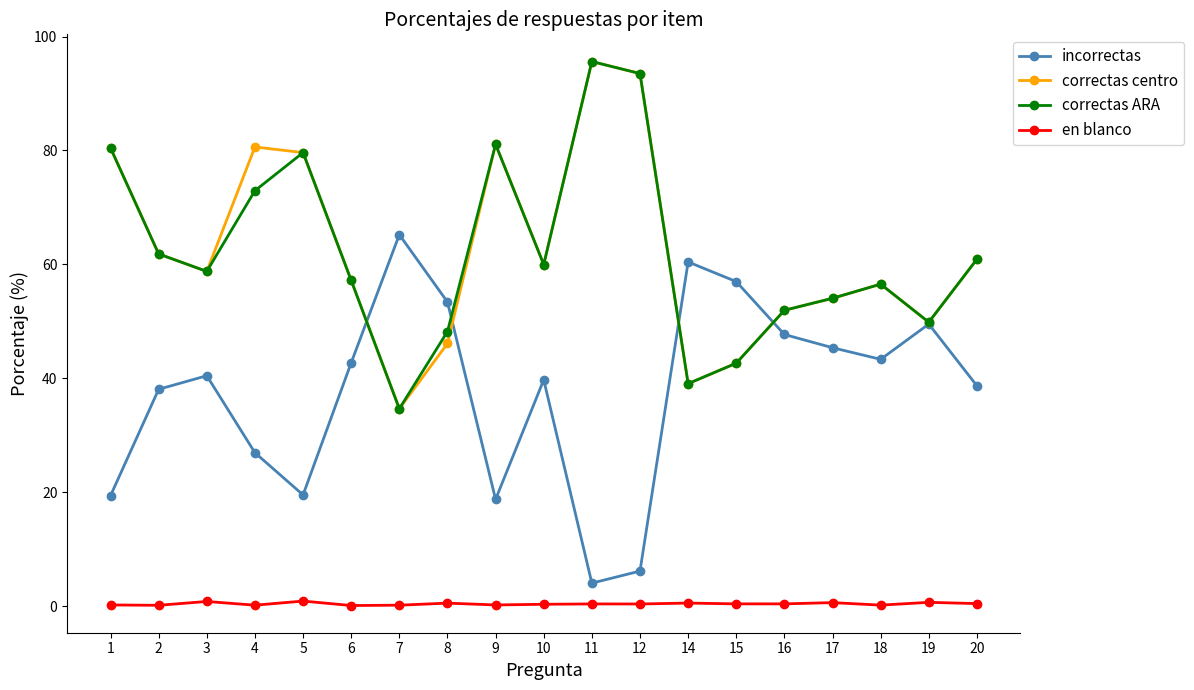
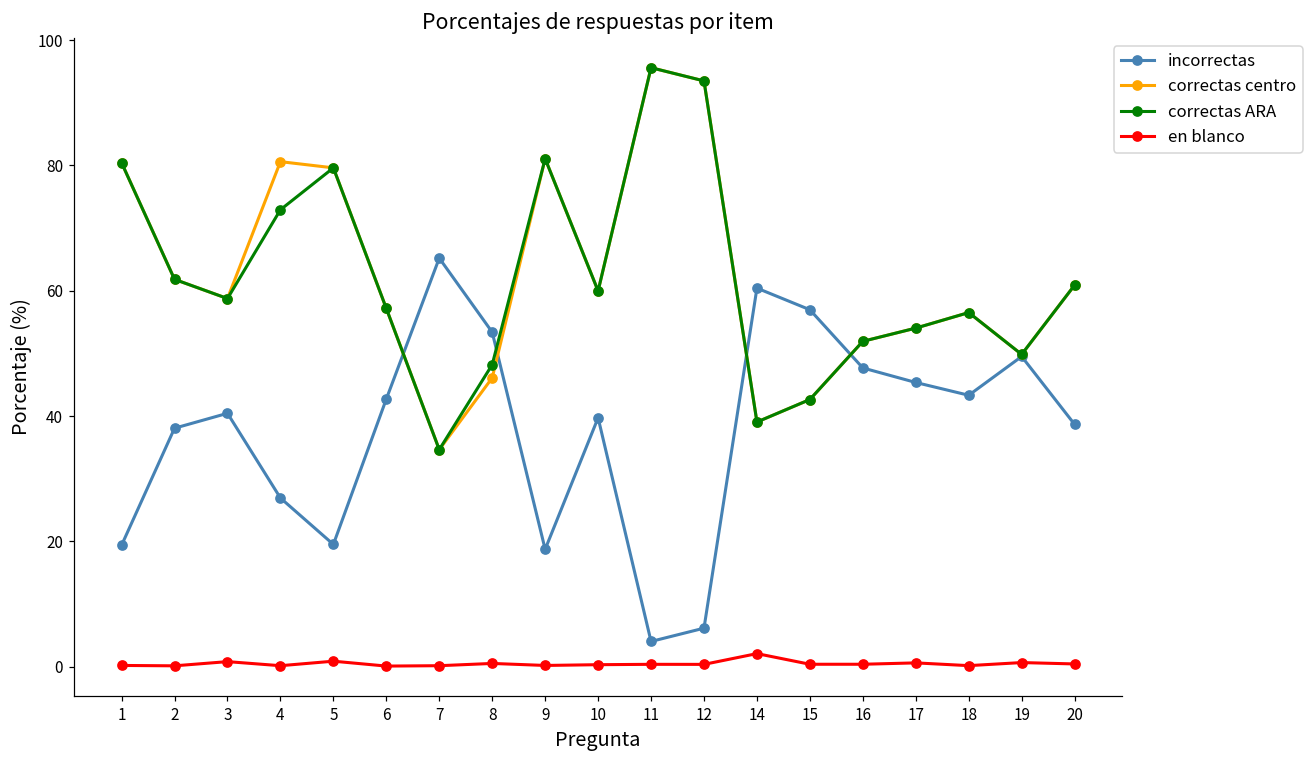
  {
    "incorrectas": {
      "1": 19,
      "2": 38,
      "3": 40,
      "4": 27,
      "5": 20,
      "6": 43,
      "7": 65,
      "8": 53,
      "9": 19,
      "10": 40,
      "11": 4,
      "12": 6,
      "14": 60,
      "15": 57,
      "16": 48,
      "17": 45,
      "18": 43,
      "20": 39
    },
    "correctas centro": {
      "4": 81,
      "8": 46
    },
    "correctas ARA": {
      "4": 73,
      "8": 48
    },
    "en blanco": {
      "1": 0,
      "2": 0,
      "3": 1,
      "4": 0,
      "5": 1,
      "6": 0,
      "7": 0,
      "8": 1,
      "9": 0,
      "10": 0,
      "11": 0,
      "12": 0,
-     "14": 1,
+     "14": 2,
      "15": 0,
      "16": 0,
      "17": 1,
      "18": 0,
      "19": 1,
      "20": 0
    }
  }
